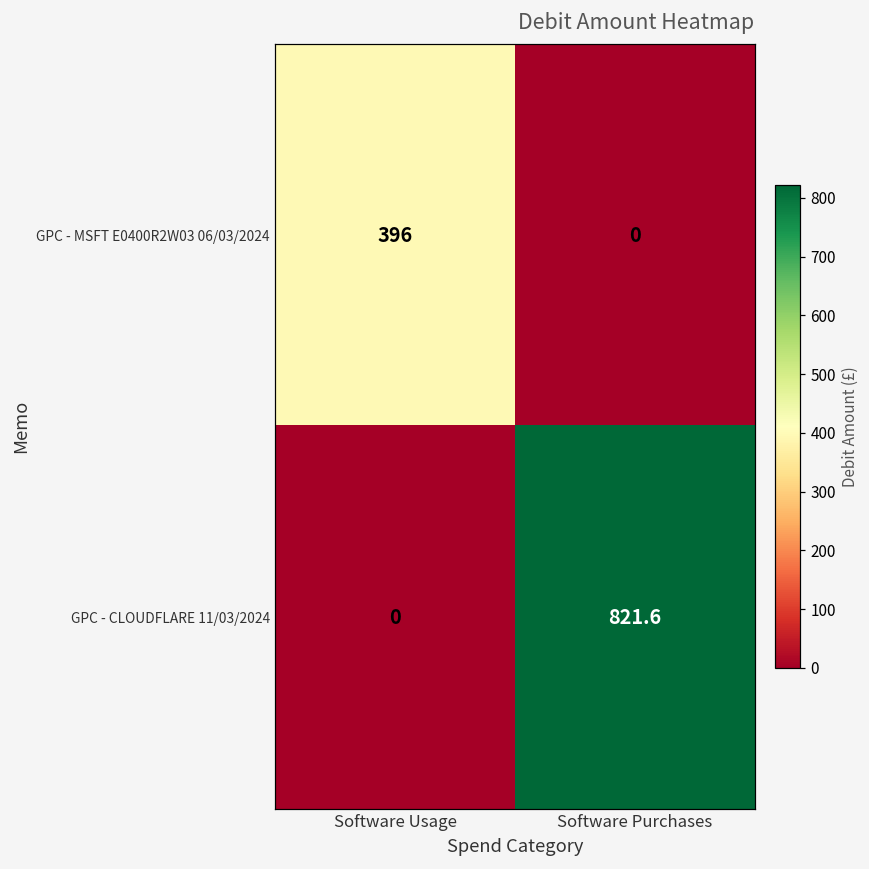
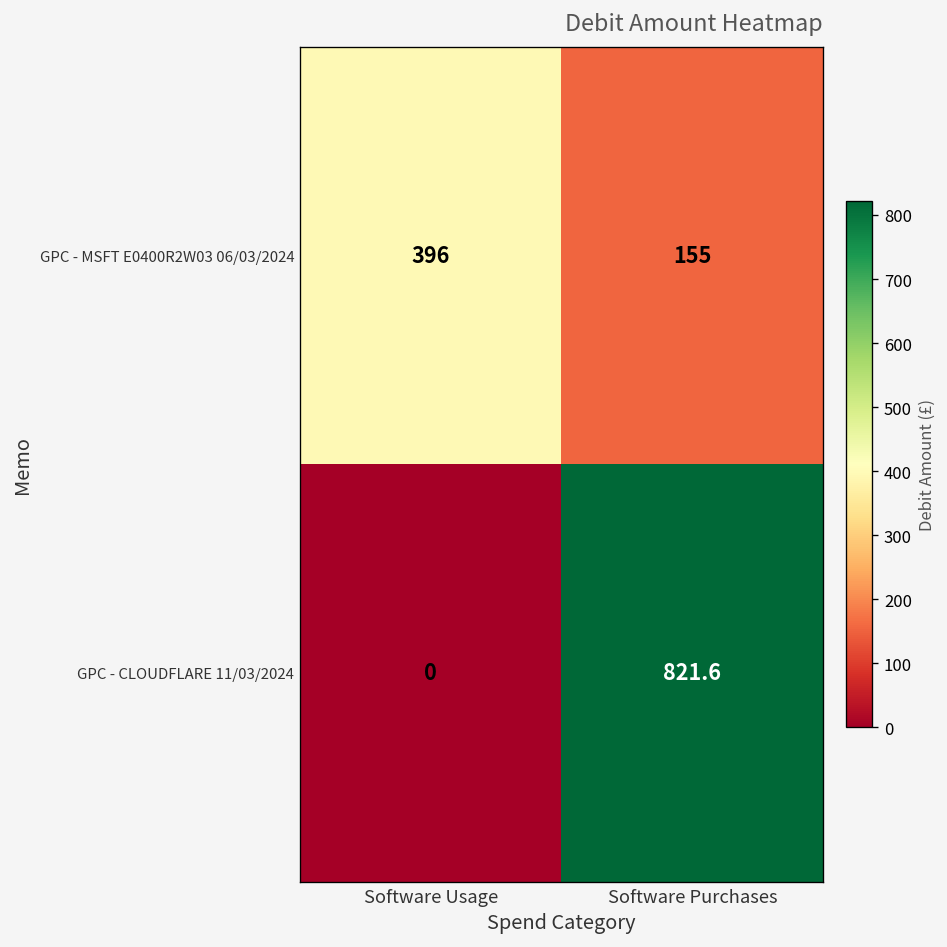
  {
    "GPC - MSFT E0400R2W03 06/03/2024": {
      "Software Usage": 396,
-     "Software Purchases": 0
+     "Software Purchases": 155
    },
    "GPC - CLOUDFLARE 11/03/2024": {
      "Software Usage": 0,
      "Software Purchases": 821.6
    }
  }
